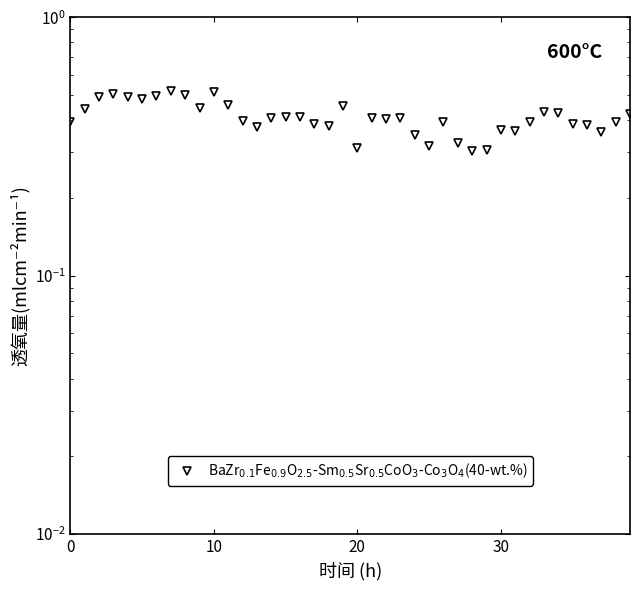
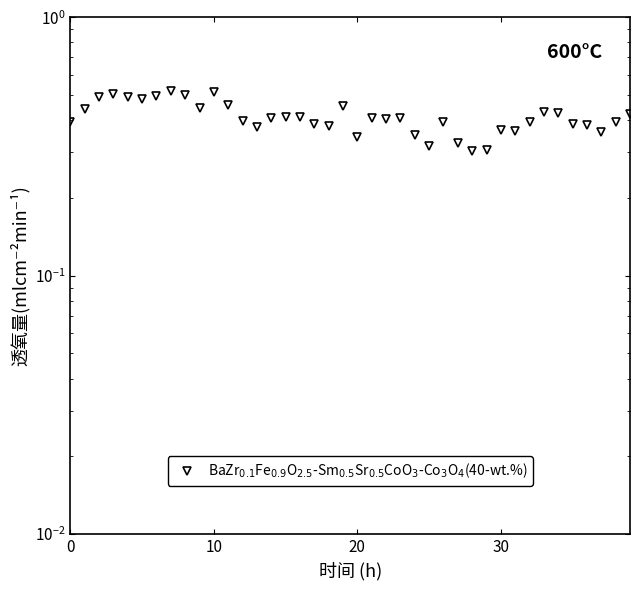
  {
    "0": 0.39,
    "10": 0.51,
-   "20": 0.31,
+   "20": 0.34,
    "30": 0.37
  }
